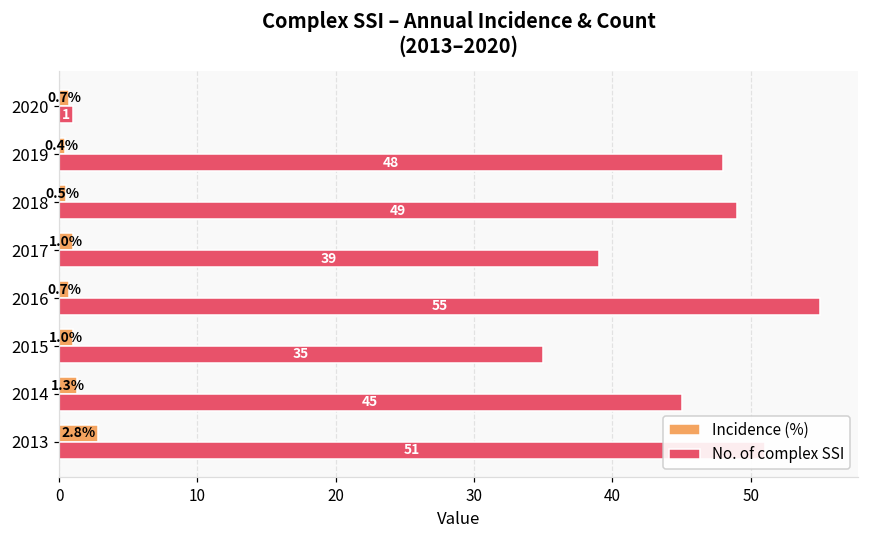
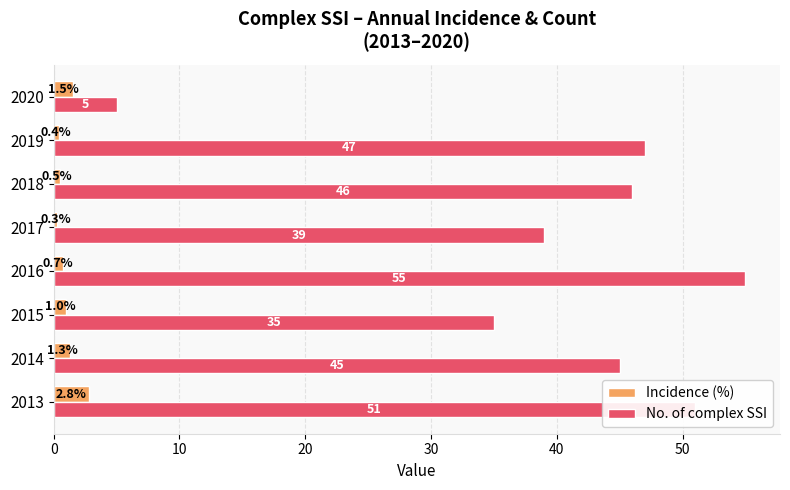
  {
    "Incidence (%)": {
-     "2020": "0.7%",
+     "2020": "1.5%",
      "2019": "0.4%",
      "2018": "0.5%",
-     "2017": "1.0%",
+     "2017": "0.3%",
      "2016": "0.7%",
      "2015": "1.0%",
      "2014": "1.3%",
      "2013": "2.8%"
    },
    "No. of complex SSI": {
-     "2020": "1",
-     "2019": "48",
-     "2018": "49",
+     "2020": "5",
+     "2019": "47",
+     "2018": "46",
      "2017": "39",
      "2016": "55",
      "2015": "35",
      "2014": "45"
    }
  }
